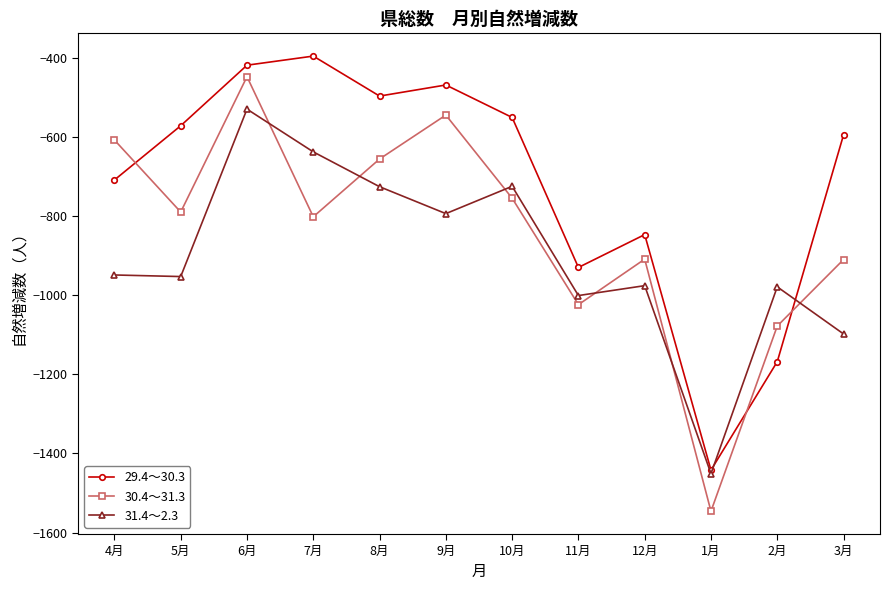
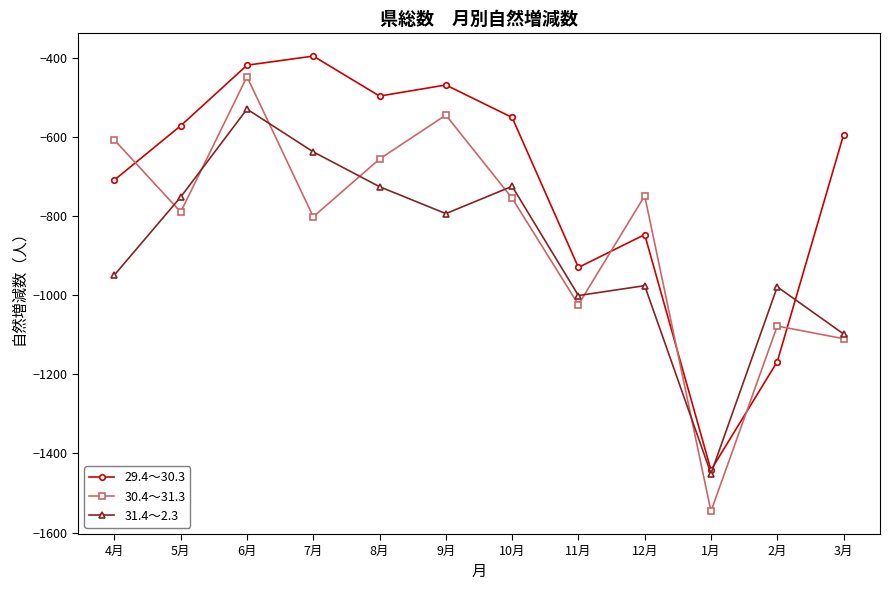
  {
    "29.4～30.3": {
      "4月": -710,
      "5月": -570,
      "6月": -420,
      "7月": -400,
      "8月": -500,
      "9月": -470,
      "10月": -550,
      "11月": -930,
      "12月": -850,
      "1月": -1440,
      "2月": -1170,
      "3月": -600
    },
    "30.4～31.3": {
      "4月": -610,
      "5月": -790,
      "6月": -450,
      "7月": -800,
      "8月": -660,
      "9月": -550,
      "10月": -760,
      "11月": -1020,
-     "12月": -910,
+     "12月": -750,
      "1月": -1550,
      "2月": -1080,
-     "3月": -910
+     "3月": -1110
    },
    "31.4～2.3": {
      "4月": -950,
-     "5月": -950,
+     "5月": -750,
      "6月": -530,
      "7月": -640,
      "8月": -730,
      "9月": -790,
      "10月": -730,
      "11月": -1000,
      "12月": -980,
      "1月": -1450,
      "2月": -980,
      "3月": -1100
    }
  }
